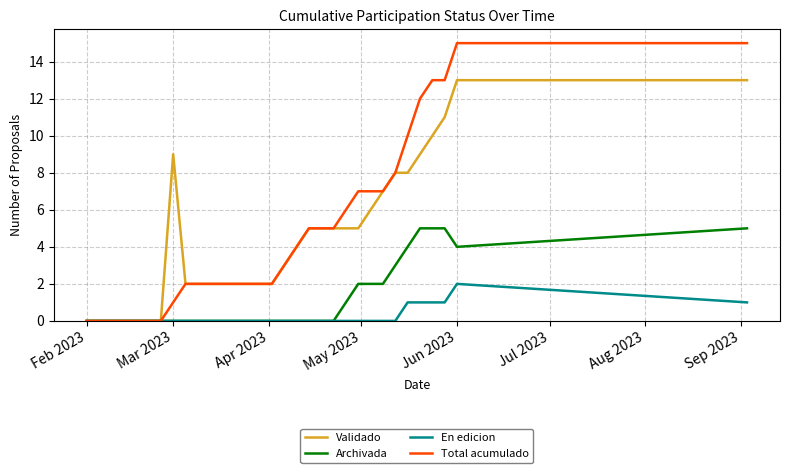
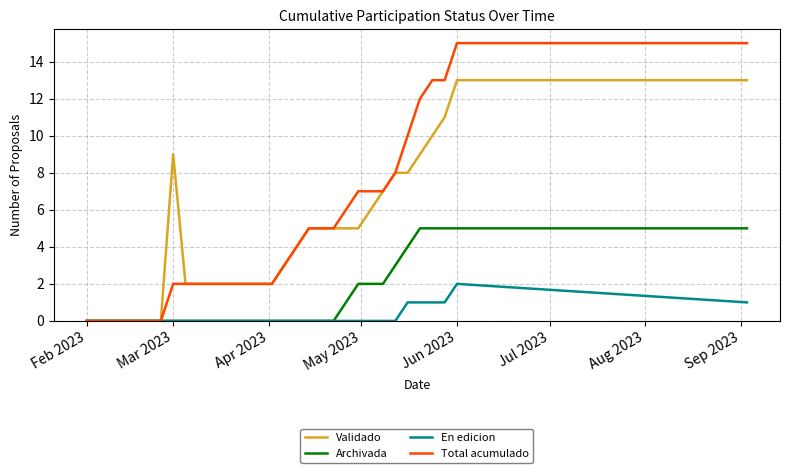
  {
    "Validado": {
      "Mar 2023": 9,
      "Jun 2023": 13
    },
    "Archivada": {
-     "Jun 2023": 4
+     "Jun 2023": 5
    },
    "En edicion": {
      "Jun 2023": 2
    },
    "Total acumulado": {
-     "Mar 2023": 1,
+     "Mar 2023": 2,
      "Jun 2023": 15
    }
  }
